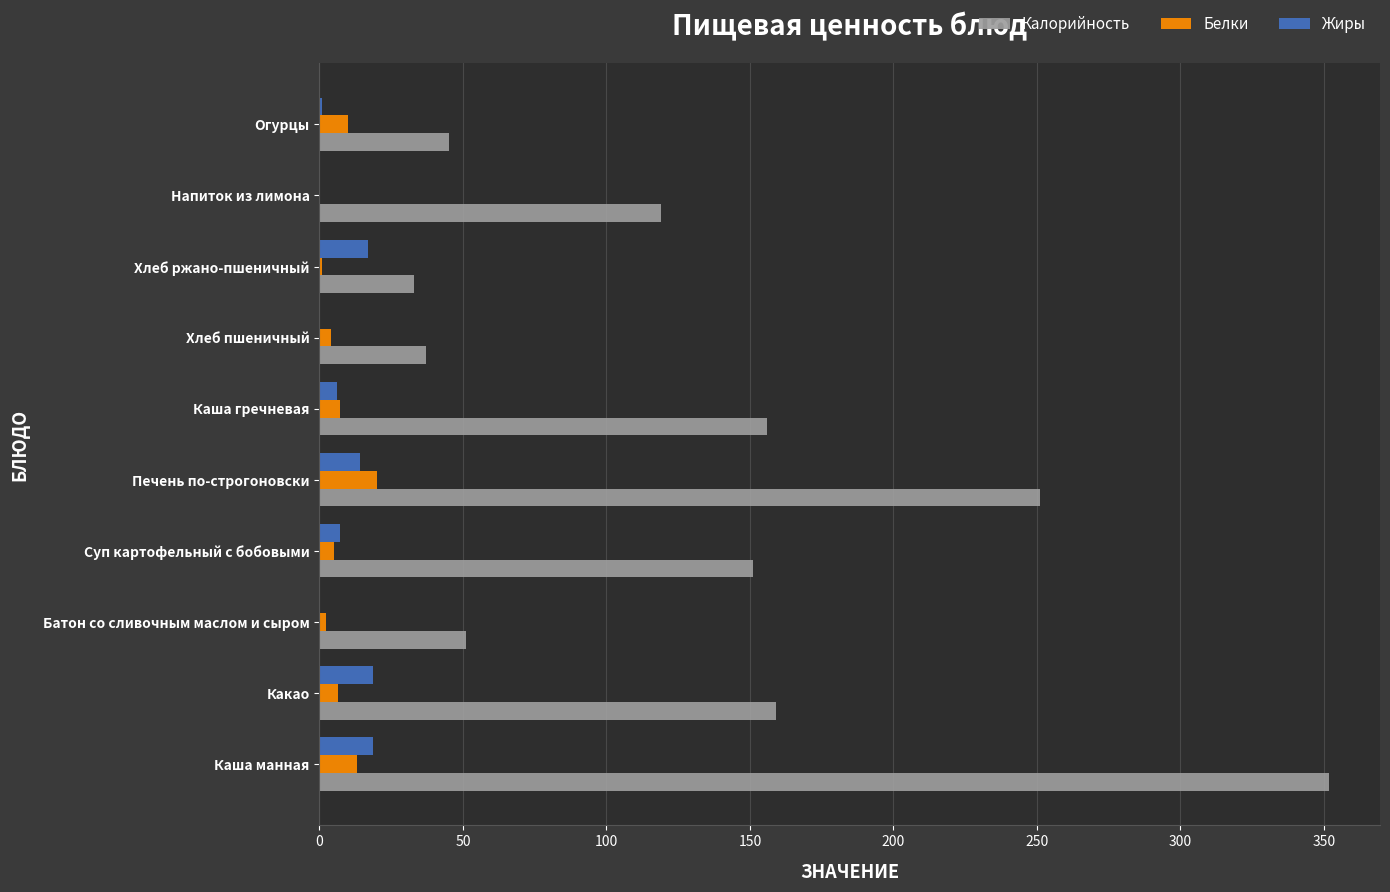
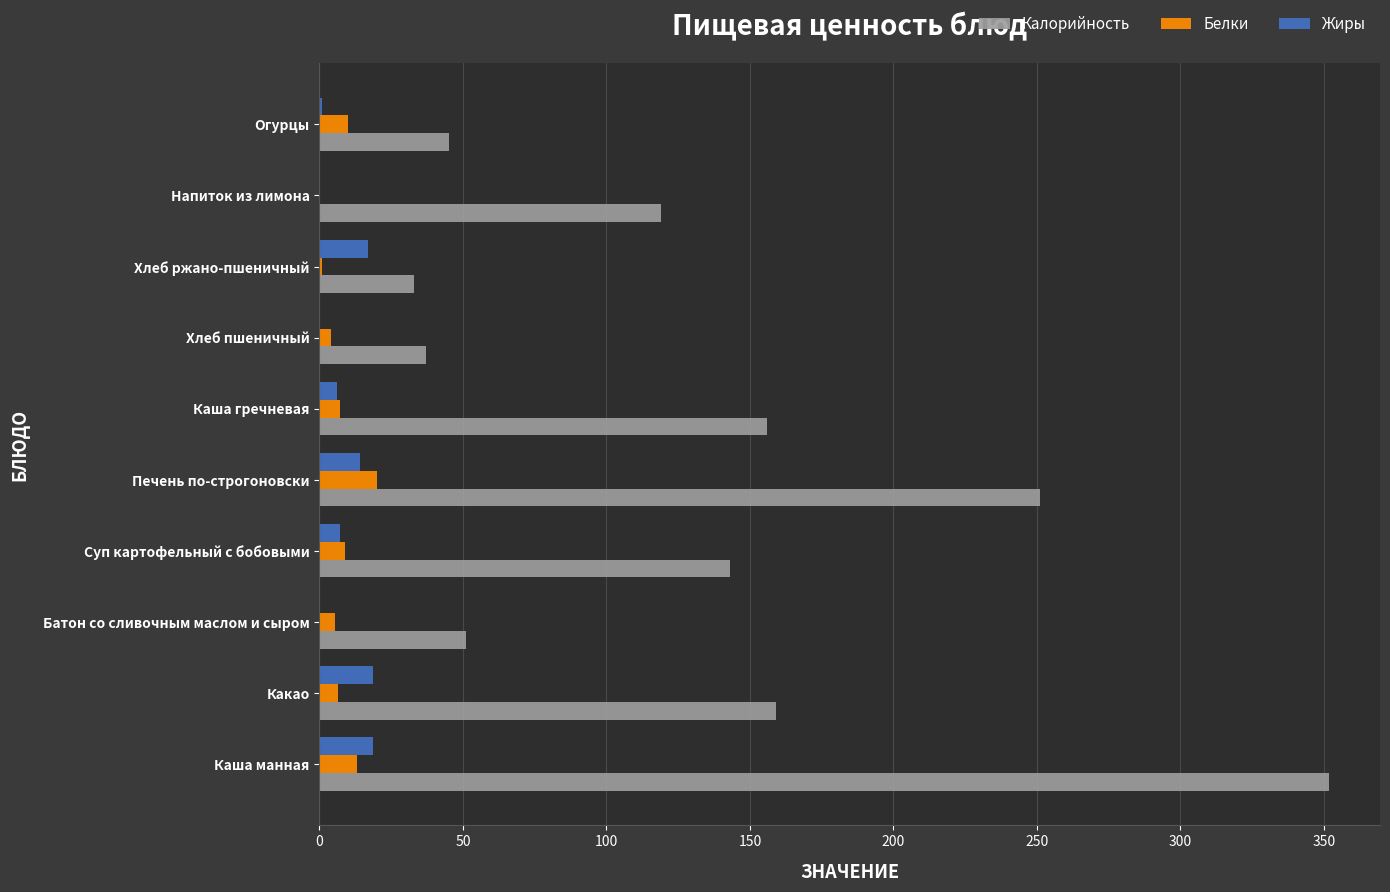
  {
    "Калорийность": {
      "Огурцы": 45,
      "Напиток из лимона": 119,
      "Хлеб ржано-пшеничный": 33,
      "Хлеб пшеничный": 37,
      "Каша гречневая": 156,
      "Печень по-строгоновски": 251,
-     "Суп картофельный с бобовыми": 151,
+     "Суп картофельный с бобовыми": 143,
      "Батон со сливочным маслом и сыром": 51,
      "Какао": 159,
      "Каша манная": 352
    },
    "Белки": {
      "Огурцы": 10,
      "Напиток из лимона": 0,
      "Хлеб ржано-пшеничный": 1,
      "Хлеб пшеничный": 4,
      "Каша гречневая": 7,
      "Печень по-строгоновски": 20,
-     "Суп картофельный с бобовыми": 5,
-     "Батон со сливочным маслом и сыром": 2,
+     "Суп картофельный с бобовыми": 9,
+     "Батон со сливочным маслом и сыром": 5,
      "Какао": 6,
      "Каша манная": 13
    },
    "Жиры": {
      "Огурцы": 1,
      "Напиток из лимона": 0,
      "Хлеб ржано-пшеничный": 17,
      "Хлеб пшеничный": 0,
      "Каша гречневая": 6,
      "Печень по-строгоновски": 14,
      "Суп картофельный с бобовыми": 7,
      "Какао": 19,
      "Каша манная": 19
    }
  }
